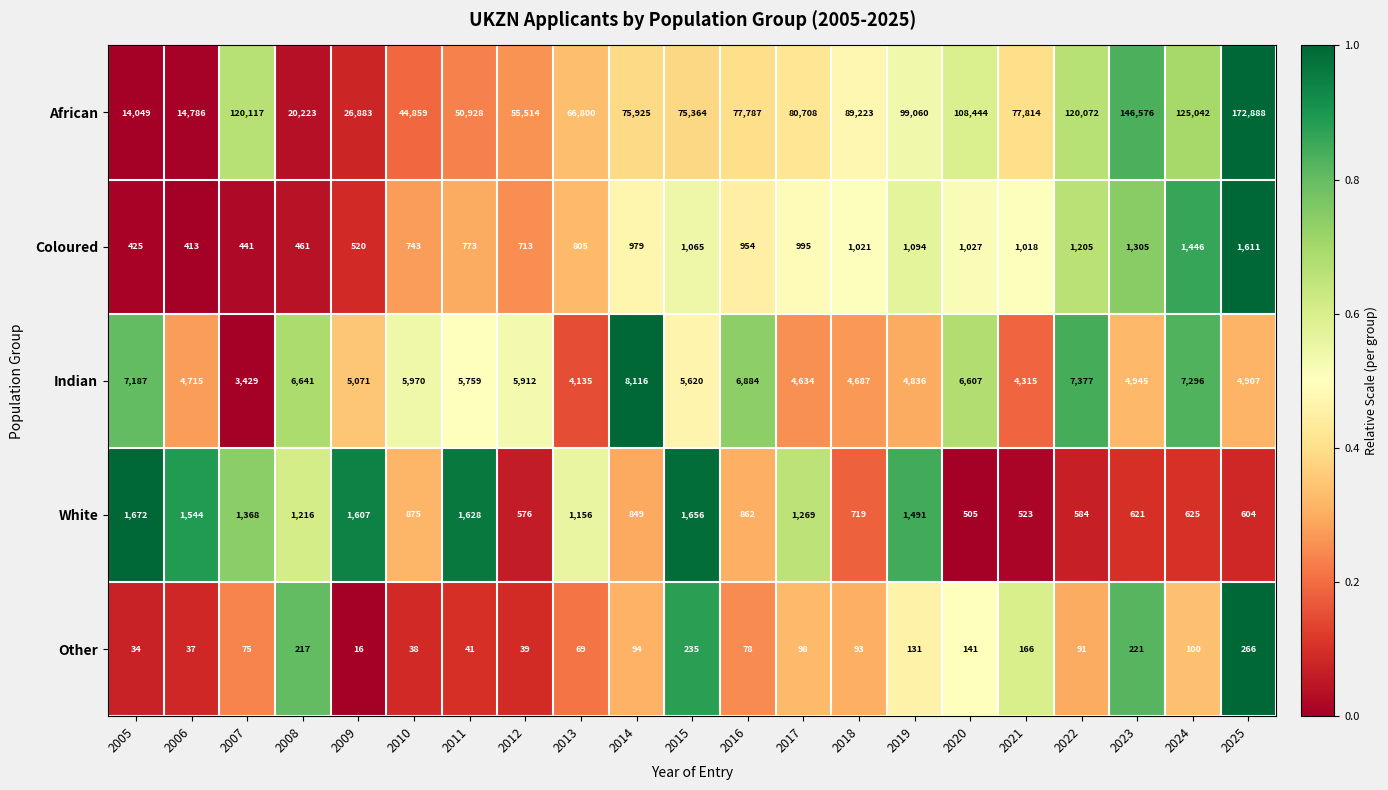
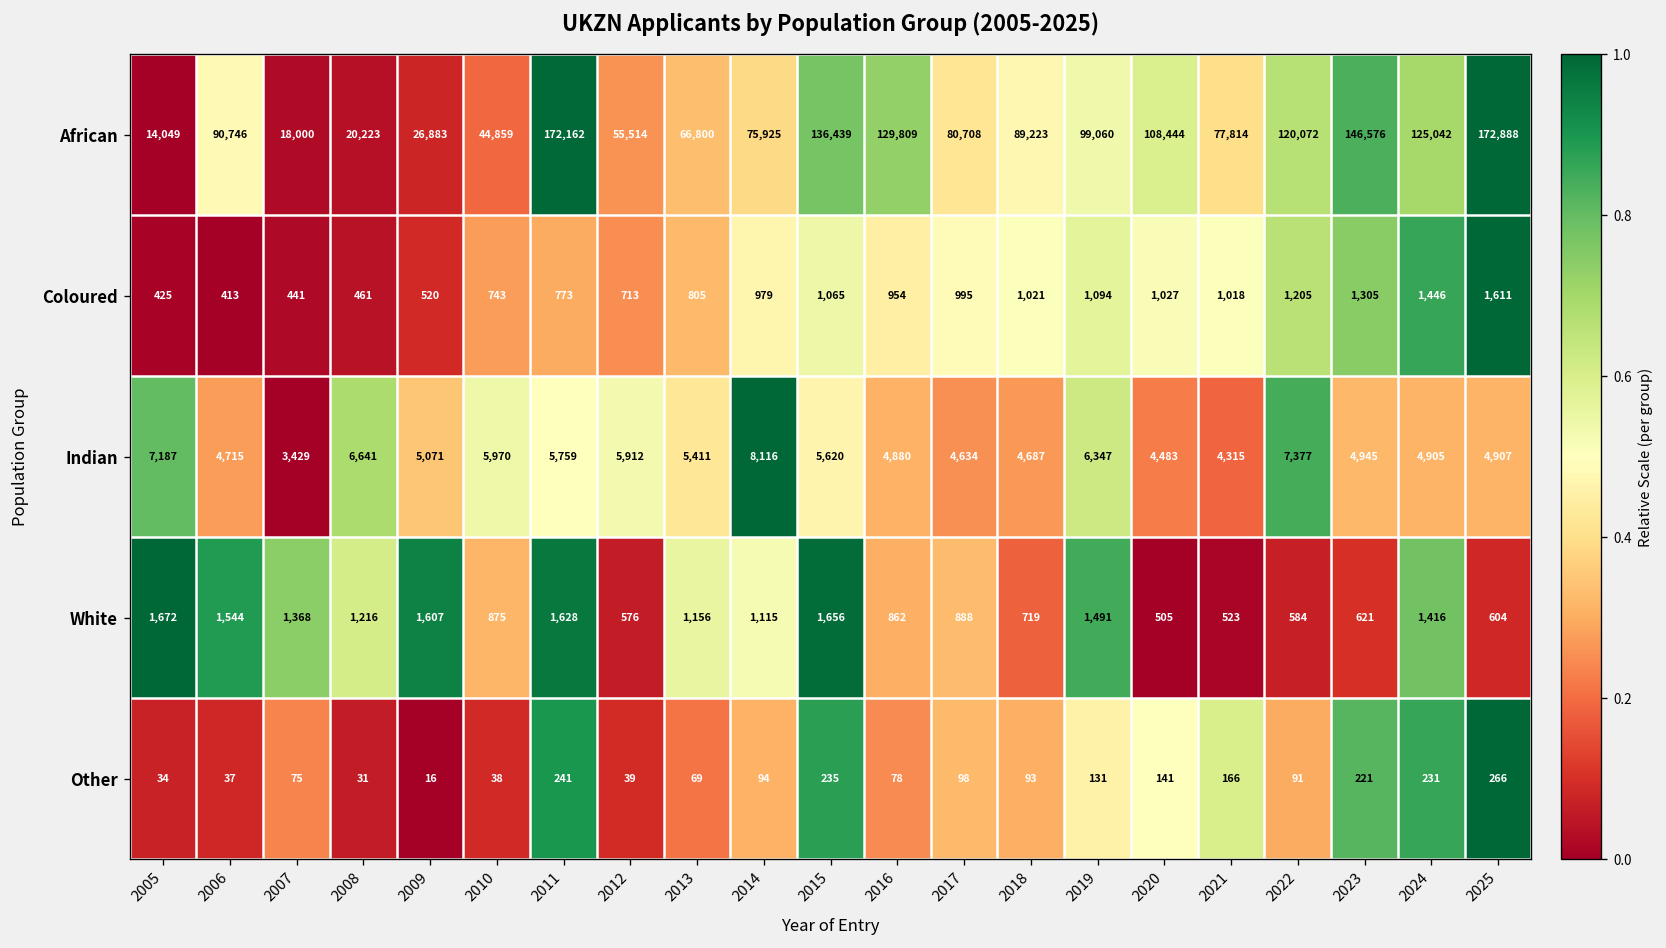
  {
    "African": {
      "2005": "14,049",
-     "2006": "14,786",
-     "2007": "120,117",
+     "2006": "90,746",
+     "2007": "18,000",
      "2008": "20,223",
      "2009": "26,883",
      "2010": "44,859",
-     "2011": "50,928",
+     "2011": "172,162",
      "2012": "55,514",
      "2013": "66,800",
      "2014": "75,925",
-     "2015": "75,364",
-     "2016": "77,787",
+     "2015": "136,439",
+     "2016": "129,809",
      "2017": "80,708",
      "2018": "89,223",
      "2019": "99,060",
      "2020": "108,444",
      "2021": "77,814",
      "2022": "120,072",
      "2023": "146,576",
      "2024": "125,042",
      "2025": "172,888"
    },
    "Coloured": {
      "2005": "425",
      "2006": "413",
      "2007": "441",
      "2008": "461",
      "2009": "520",
      "2010": "743",
      "2011": "773",
      "2012": "713",
      "2013": "805",
      "2014": "979",
      "2015": "1,065",
      "2016": "954",
      "2017": "995",
      "2018": "1,021",
      "2019": "1,094",
      "2020": "1,027",
      "2021": "1,018",
      "2022": "1,205",
      "2023": "1,305",
      "2024": "1,446",
      "2025": "1,611"
    },
    "Indian": {
      "2005": "7,187",
      "2006": "4,715",
      "2007": "3,429",
      "2008": "6,641",
      "2009": "5,071",
      "2010": "5,970",
      "2011": "5,759",
      "2012": "5,912",
-     "2013": "4,135",
+     "2013": "5,411",
      "2014": "8,116",
      "2015": "5,620",
-     "2016": "6,884",
+     "2016": "4,880",
      "2017": "4,634",
      "2018": "4,687",
-     "2019": "4,836",
-     "2020": "6,607",
+     "2019": "6,347",
+     "2020": "4,483",
      "2021": "4,315",
      "2022": "7,377",
      "2023": "4,945",
-     "2024": "7,296",
+     "2024": "4,905",
      "2025": "4,907"
    },
    "White": {
      "2005": "1,672",
      "2006": "1,544",
      "2007": "1,368",
      "2008": "1,216",
      "2009": "1,607",
      "2010": "875",
      "2011": "1,628",
      "2012": "576",
      "2013": "1,156",
-     "2014": "849",
+     "2014": "1,115",
      "2015": "1,656",
      "2016": "862",
-     "2017": "1,269",
+     "2017": "888",
      "2018": "719",
      "2019": "1,491",
      "2020": "505",
      "2021": "523",
      "2022": "584",
      "2023": "621",
-     "2024": "625",
+     "2024": "1,416",
      "2025": "604"
    },
    "Other": {
      "2005": "34",
      "2006": "37",
      "2007": "75",
-     "2008": "217",
+     "2008": "31",
      "2009": "16",
      "2010": "38",
-     "2011": "41",
+     "2011": "241",
      "2012": "39",
      "2013": "69",
      "2014": "94",
      "2015": "235",
      "2016": "78",
      "2017": "98",
      "2018": "93",
      "2019": "131",
      "2020": "141",
      "2021": "166",
      "2022": "91",
      "2023": "221",
-     "2024": "100",
+     "2024": "231",
      "2025": "266"
    }
  }
